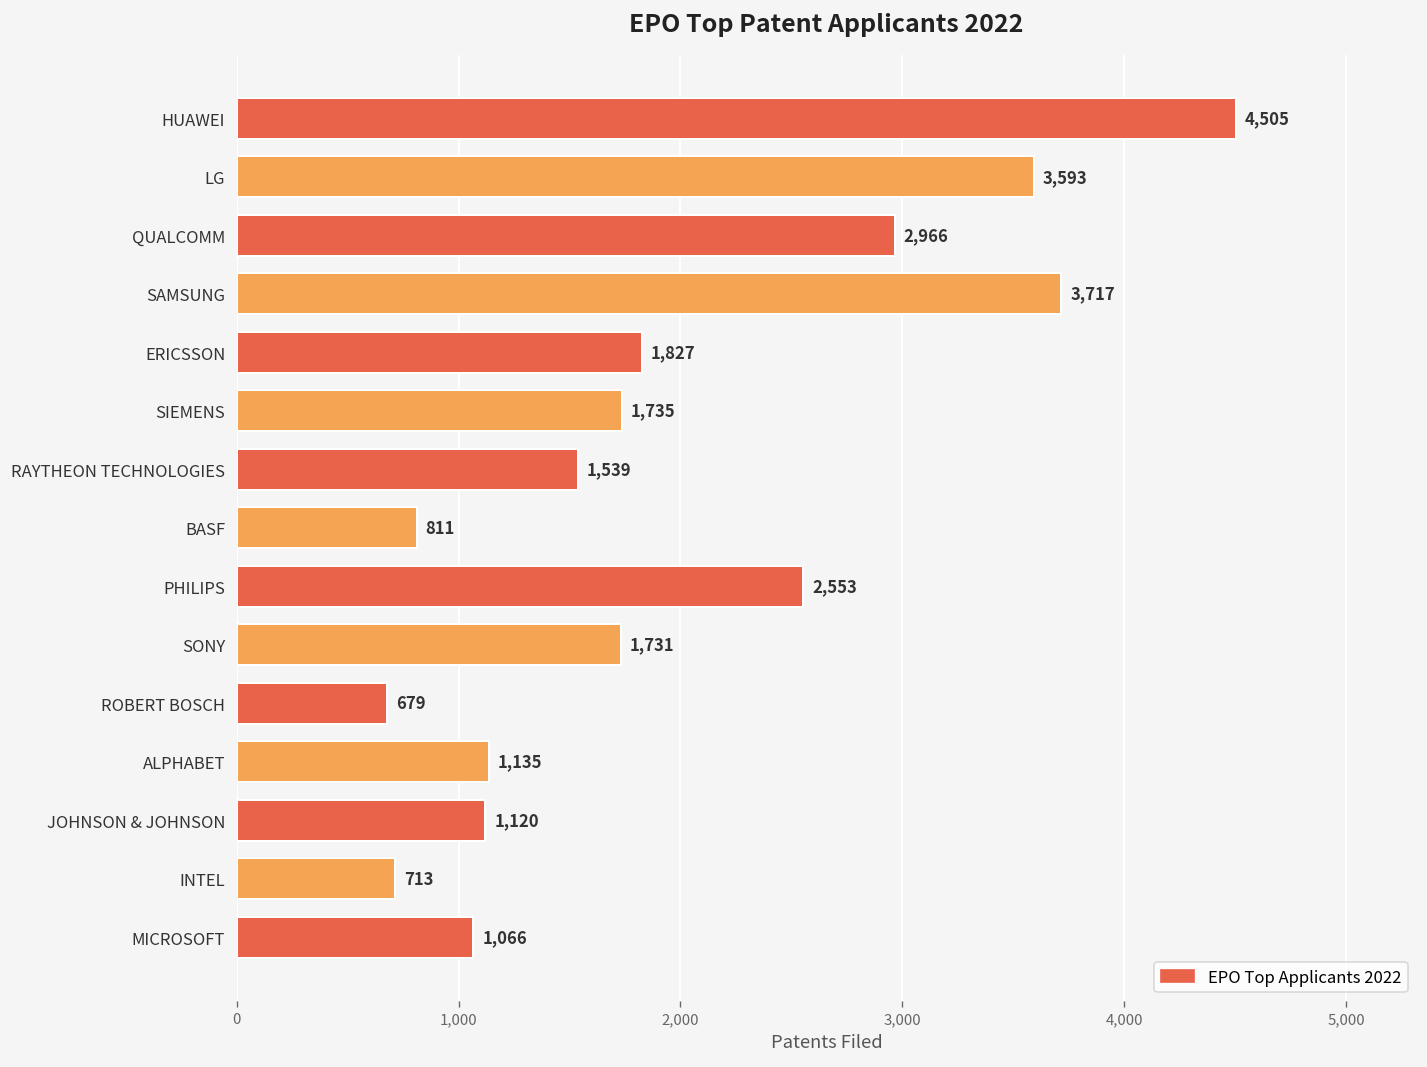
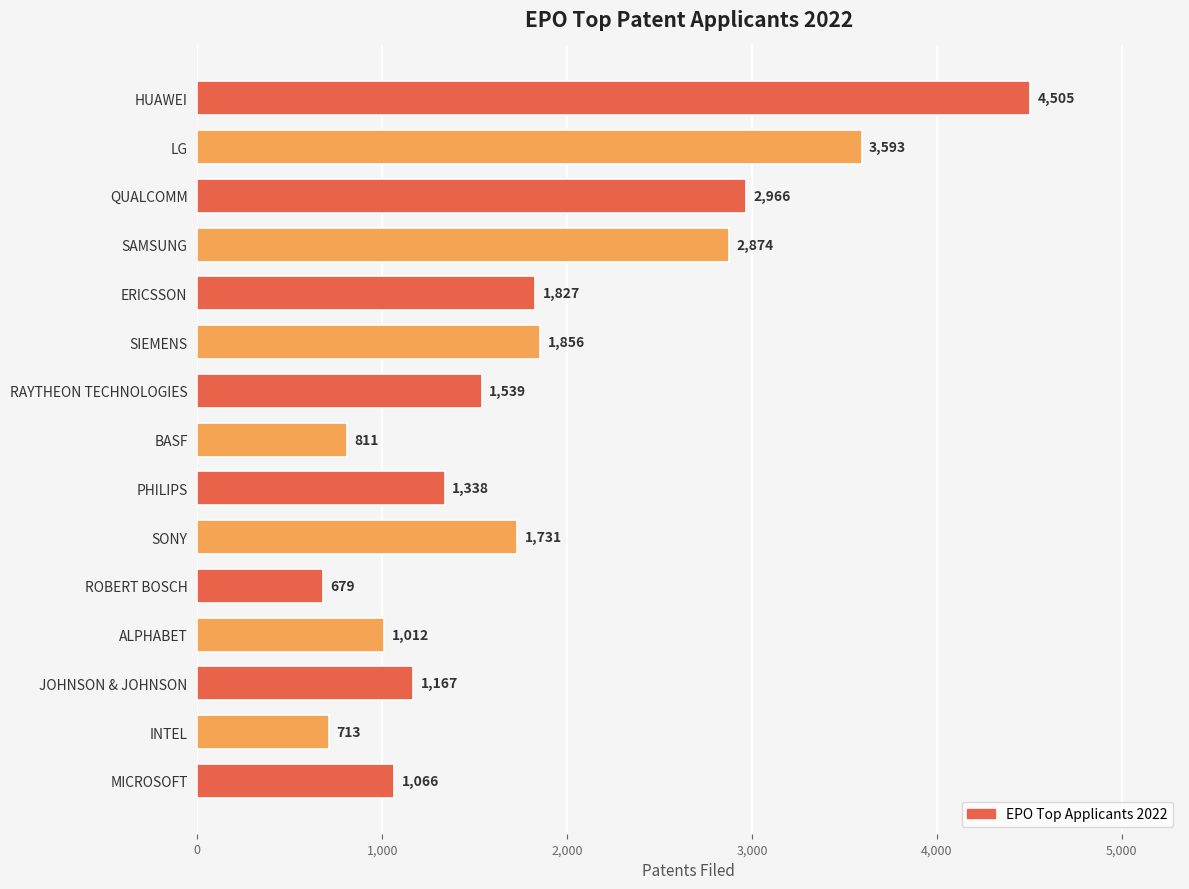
  {
    "HUAWEI": "4,505",
    "LG": "3,593",
    "QUALCOMM": "2,966",
-   "SAMSUNG": "3,717",
+   "SAMSUNG": "2,874",
    "ERICSSON": "1,827",
-   "SIEMENS": "1,735",
+   "SIEMENS": "1,856",
    "RAYTHEON TECHNOLOGIES": "1,539",
    "BASF": "811",
-   "PHILIPS": "2,553",
+   "PHILIPS": "1,338",
    "SONY": "1,731",
    "ROBERT BOSCH": "679",
-   "ALPHABET": "1,135",
-   "JOHNSON & JOHNSON": "1,120",
+   "ALPHABET": "1,012",
+   "JOHNSON & JOHNSON": "1,167",
    "INTEL": "713",
    "MICROSOFT": "1,066"
  }
